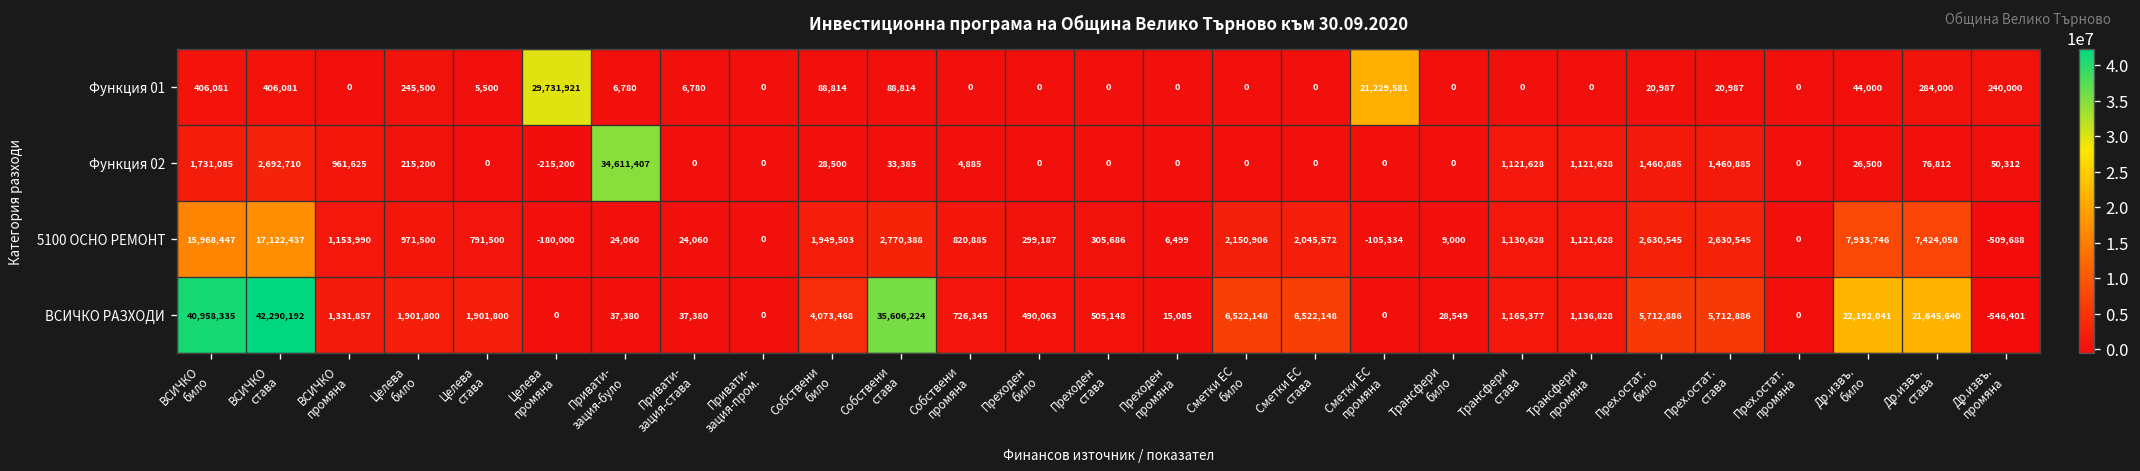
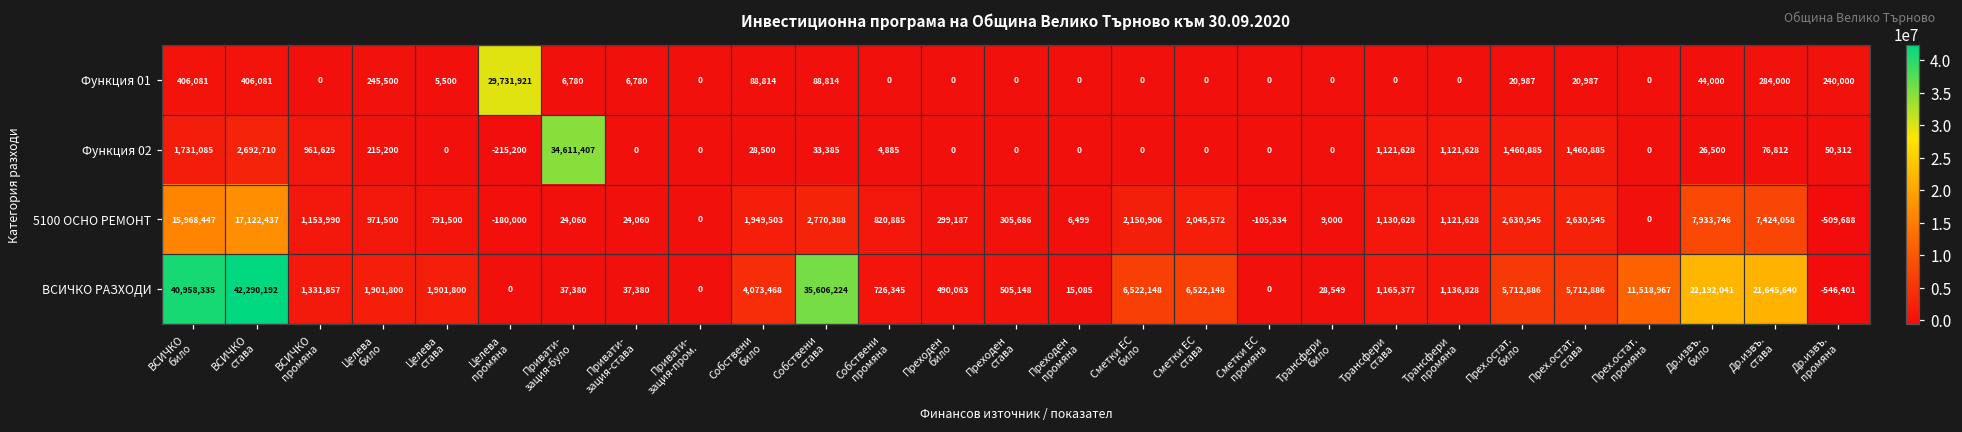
  {
    "Функция 01": {
      "ВСИЧКО било": "406,081",
      "ВСИЧКО става": "406,081",
      "ВСИЧКО промяна": "0",
      "Целева било": "245,500",
      "Целева става": "5,500",
      "Целева промяна": "29,731,921",
      "Привати- зация-було": "6,780",
      "Привати- зация-става": "6,780",
      "Привати- зация-пром.": "0",
      "Собствени било": "88,814",
      "Собствени става": "88,814",
      "Собствени промяна": "0",
      "Преходен било": "0",
      "Преходен става": "0",
      "Преходен промяна": "0",
      "Сметки ЕС било": "0",
      "Сметки ЕС става": "0",
-     "Сметки ЕС промяна": "21,229,581",
+     "Сметки ЕС промяна": "0",
      "Трансфери било": "0",
      "Трансфери става": "0",
      "Трансфери промяна": "0",
      "Прех.остат. било": "20,987",
      "Прех.остат. става": "20,987",
      "Прех.остат. промяна": "0",
      "Др.извъ. било": "44,000",
      "Др.извъ. става": "284,000",
      "Др.извъ. промяна": "240,000"
    },
    "Функция 02": {
      "ВСИЧКО било": "1,731,085",
      "ВСИЧКО става": "2,692,710",
      "ВСИЧКО промяна": "961,625",
      "Целева било": "215,200",
      "Целева става": "0",
      "Целева промяна": "-215,200",
      "Привати- зация-було": "34,611,407",
      "Привати- зация-става": "0",
      "Привати- зация-пром.": "0",
      "Собствени било": "28,500",
      "Собствени става": "33,385",
      "Собствени промяна": "4,885",
      "Преходен било": "0",
      "Преходен става": "0",
      "Преходен промяна": "0",
      "Сметки ЕС било": "0",
      "Сметки ЕС става": "0",
      "Сметки ЕС промяна": "0",
      "Трансфери било": "0",
      "Трансфери става": "1,121,628",
      "Трансфери промяна": "1,121,628",
      "Прех.остат. било": "1,460,885",
      "Прех.остат. става": "1,460,885",
      "Прех.остат. промяна": "0",
      "Др.извъ. било": "26,500",
      "Др.извъ. става": "76,812",
      "Др.извъ. промяна": "50,312"
    },
    "5100 ОСНО РЕМОНТ": {
      "ВСИЧКО било": "15,968,447",
      "ВСИЧКО става": "17,122,437",
      "ВСИЧКО промяна": "1,153,990",
      "Целева било": "971,500",
      "Целева става": "791,500",
      "Целева промяна": "-180,000",
      "Привати- зация-було": "24,060",
      "Привати- зация-става": "24,060",
      "Привати- зация-пром.": "0",
      "Собствени било": "1,949,503",
      "Собствени става": "2,770,388",
      "Собствени промяна": "820,885",
      "Преходен било": "299,187",
      "Преходен става": "305,686",
      "Преходен промяна": "6,499",
      "Сметки ЕС било": "2,150,906",
      "Сметки ЕС става": "2,045,572",
      "Сметки ЕС промяна": "-105,334",
      "Трансфери било": "9,000",
      "Трансфери става": "1,130,628",
      "Трансфери промяна": "1,121,628",
      "Прех.остат. било": "2,630,545",
      "Прех.остат. става": "2,630,545",
      "Прех.остат. промяна": "0",
      "Др.извъ. било": "7,933,746",
      "Др.извъ. става": "7,424,058",
      "Др.извъ. промяна": "-509,688"
    },
    "ВСИЧКО РАЗХОДИ": {
      "ВСИЧКО било": "40,958,335",
      "ВСИЧКО става": "42,290,192",
      "ВСИЧКО промяна": "1,331,857",
      "Целева било": "1,901,800",
      "Целева става": "1,901,800",
      "Целева промяна": "0",
      "Привати- зация-було": "37,380",
      "Привати- зация-става": "37,380",
      "Привати- зация-пром.": "0",
      "Собствени било": "4,073,468",
      "Собствени става": "35,606,224",
      "Собствени промяна": "726,345",
      "Преходен било": "490,063",
      "Преходен става": "505,148",
      "Преходен промяна": "15,085",
      "Сметки ЕС било": "6,522,148",
      "Сметки ЕС става": "6,522,148",
      "Сметки ЕС промяна": "0",
      "Трансфери било": "28,549",
      "Трансфери става": "1,165,377",
      "Трансфери промяна": "1,136,828",
      "Прех.остат. било": "5,712,886",
      "Прех.остат. става": "5,712,886",
-     "Прех.остат. промяна": "0",
+     "Прех.остат. промяна": "11,518,967",
      "Др.извъ. било": "22,192,041",
      "Др.извъ. става": "21,645,640",
      "Др.извъ. промяна": "-546,401"
    }
  }
